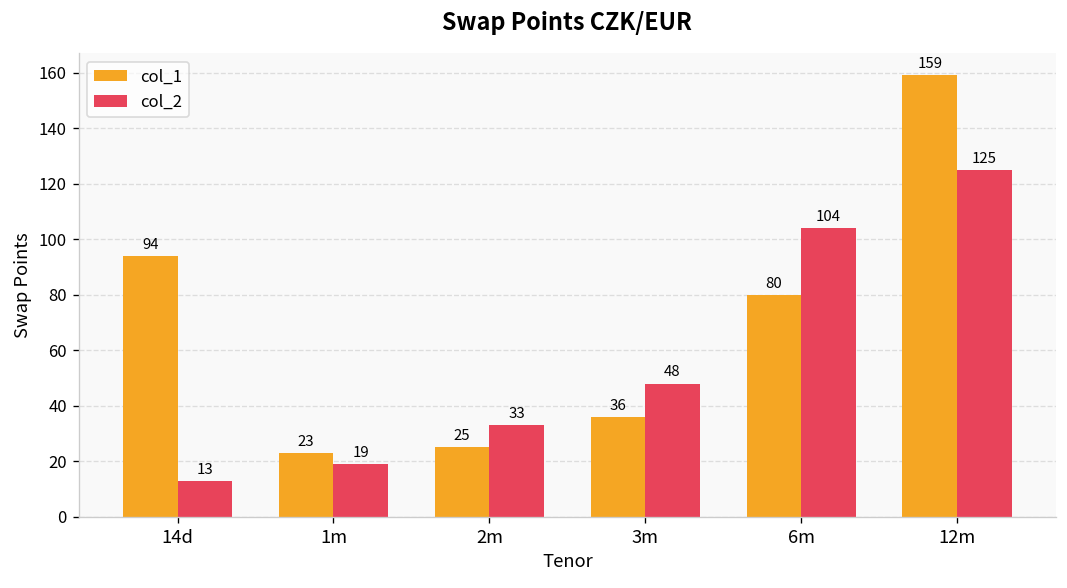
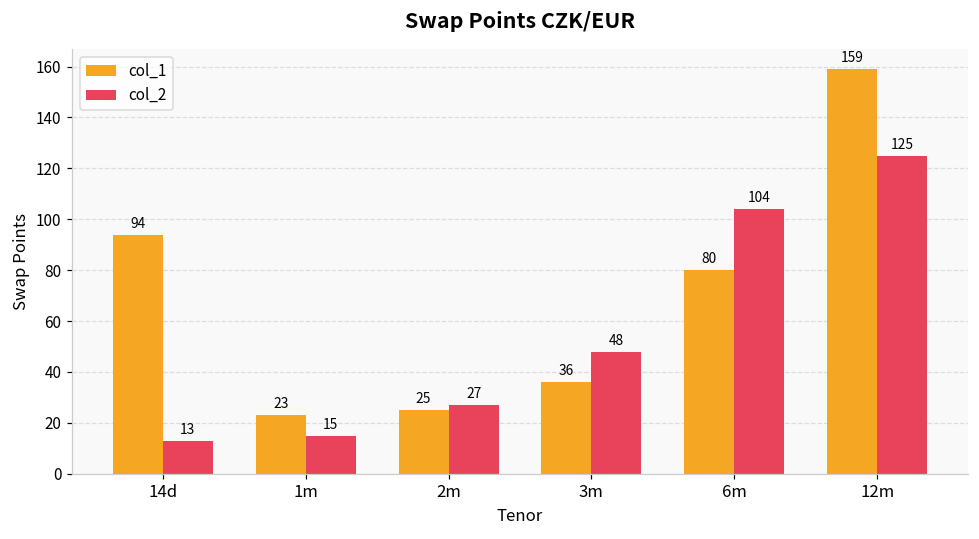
  {
    "col_1": {
      "14d": 94,
      "1m": 23,
      "2m": 25,
      "3m": 36,
      "6m": 80,
      "12m": 159
    },
    "col_2": {
      "14d": 13,
-     "1m": 19,
-     "2m": 33,
+     "1m": 15,
+     "2m": 27,
      "3m": 48,
      "6m": 104,
      "12m": 125
    }
  }
